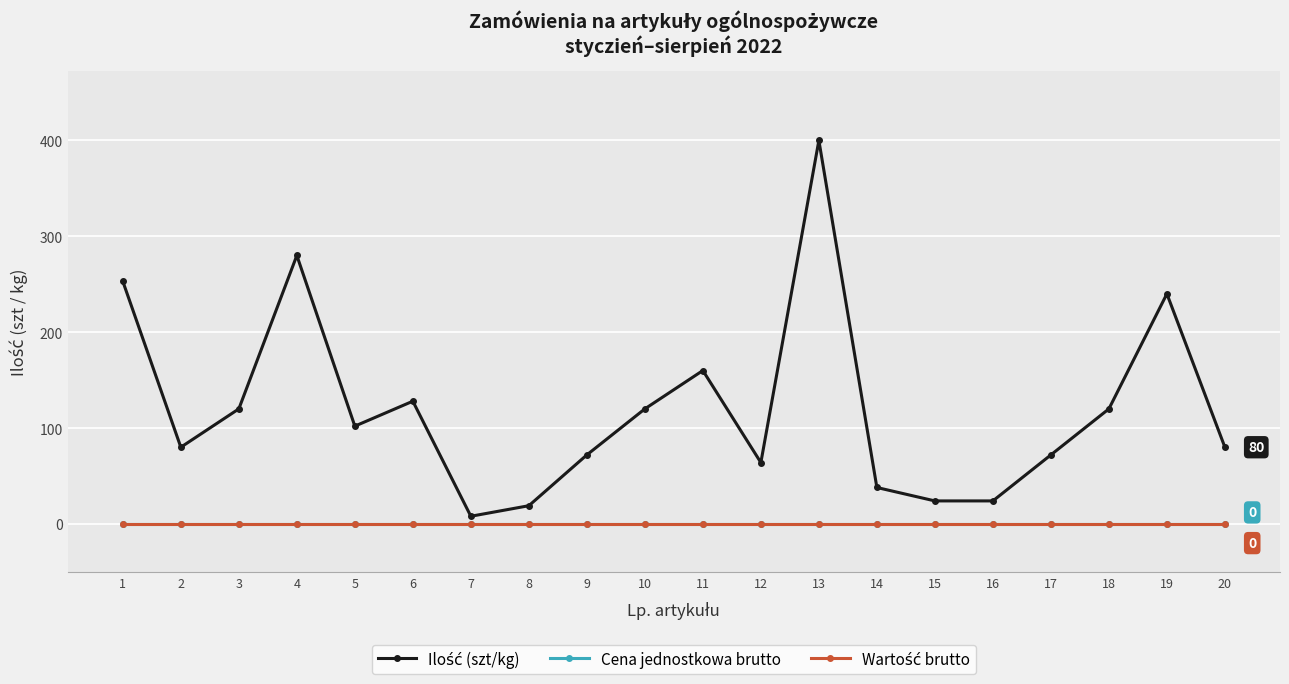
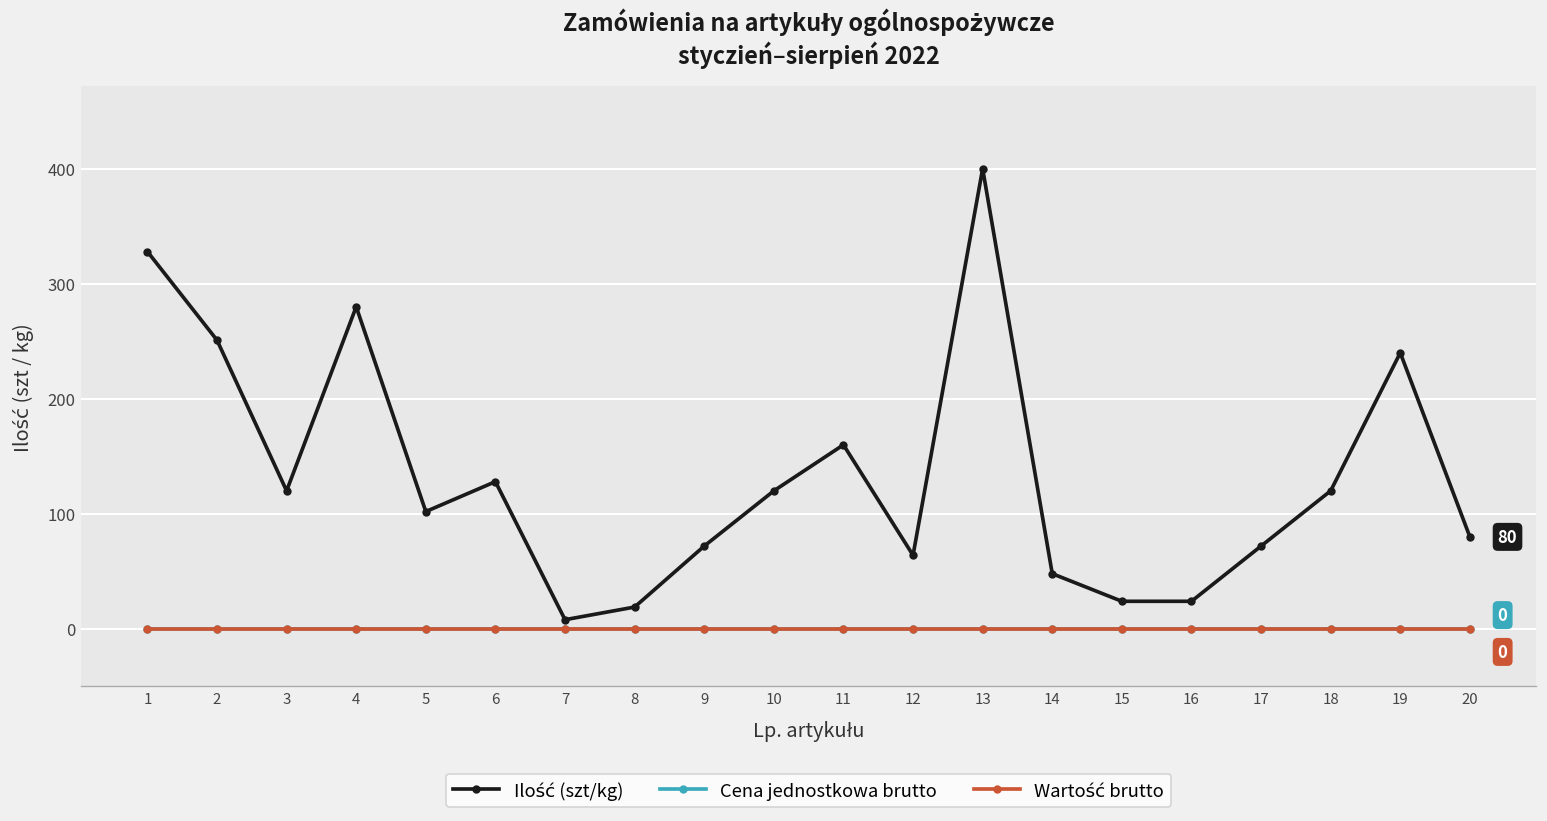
  {
    "Ilość (szt/kg)": {
-     "1": 250,
-     "2": 80,
+     "1": 330,
+     "2": 250,
      "3": 120,
      "4": 280,
      "5": 100,
      "6": 130,
      "7": 10,
      "8": 20,
      "9": 70,
      "10": 120,
      "11": 160,
      "12": 60,
      "13": 400,
-     "14": 40,
+     "14": 50,
      "15": 20,
      "16": 20,
      "17": 70,
      "18": 120,
      "19": 240
    },
    "Wartość brutto": {
      "1": 0,
      "2": 0,
      "3": 0,
      "4": 0,
      "5": 0,
      "6": 0,
      "7": 0,
      "8": 0,
      "9": 0,
      "10": 0,
      "11": 0,
      "12": 0,
      "13": 0,
      "14": 0,
      "15": 0,
      "16": 0,
      "17": 0,
      "18": 0,
      "19": 0
    }
  }
